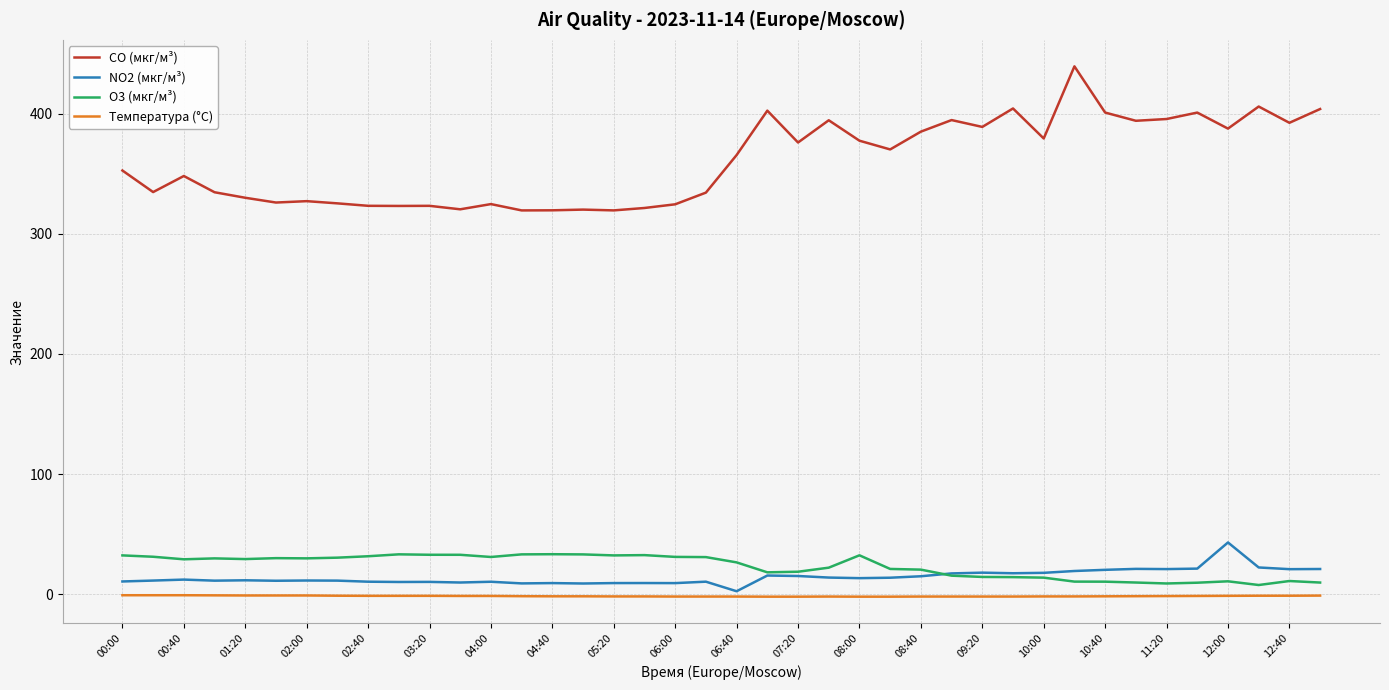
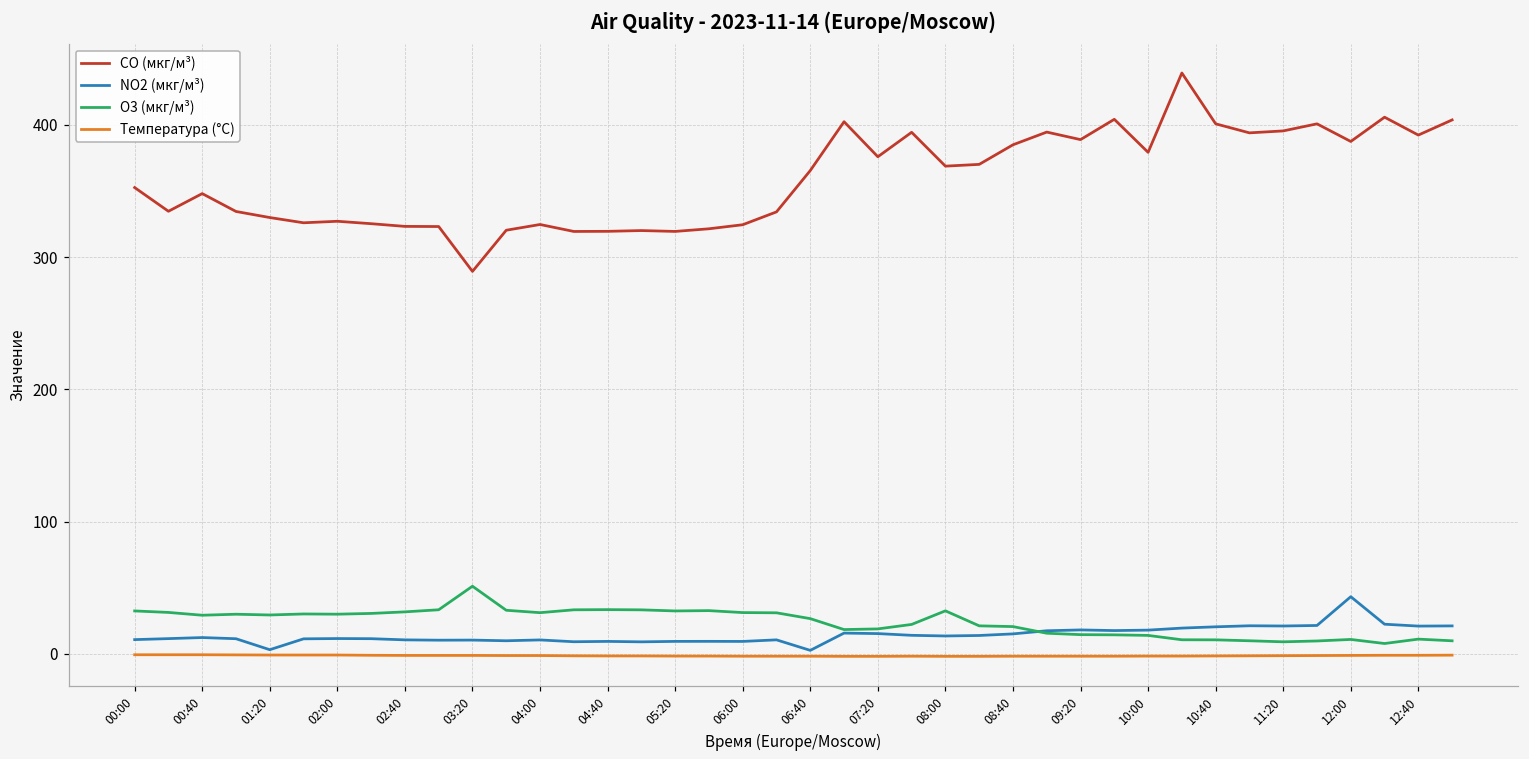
  {
    "CO (мкг/м³)": {
      "00:00": 353,
      "00:40": 348,
      "01:20": 330,
      "02:00": 327,
      "02:40": 323,
-     "03:20": 323,
+     "03:20": 289,
      "04:00": 325,
      "04:40": 320,
      "05:20": 319,
      "06:00": 324,
      "06:40": 365,
      "07:20": 376,
-     "08:00": 377,
+     "08:00": 369,
      "08:40": 385,
      "09:20": 389,
      "10:00": 379,
      "10:40": 401,
      "11:20": 395,
      "12:00": 387,
      "12:40": 392
    },
    "NO2 (мкг/м³)": {
      "00:00": 11,
      "00:40": 12,
-     "01:20": 12,
+     "01:20": 3,
      "02:00": 12,
      "02:40": 11,
      "03:20": 10,
      "04:00": 11,
      "04:40": 9,
      "05:20": 9,
      "06:00": 9,
      "06:40": 3,
      "07:20": 15,
      "08:00": 14,
      "08:40": 15,
      "09:20": 18,
      "10:00": 18,
      "10:40": 20,
      "11:20": 21,
      "12:00": 43,
      "12:40": 21
    },
    "O3 (мкг/м³)": {
      "00:00": 32,
      "00:40": 29,
      "01:20": 29,
      "02:00": 30,
      "02:40": 32,
-     "03:20": 33,
+     "03:20": 51,
      "04:00": 31,
      "04:40": 33,
      "05:20": 32,
      "06:00": 31,
      "06:40": 27,
      "07:20": 19,
      "08:00": 33,
      "08:40": 21,
      "09:20": 15,
      "10:00": 14,
      "10:40": 11,
      "11:20": 9,
      "12:00": 11,
      "12:40": 11
    },
    "Температура (°C)": {
      "00:00": -1,
      "00:40": -1,
      "01:20": -1,
      "02:00": -1,
      "02:40": -1,
      "03:20": -1,
      "04:00": -1,
      "04:40": -2,
      "05:20": -2,
      "06:00": -2,
      "06:40": -2,
      "07:20": -2,
      "08:00": -2,
      "08:40": -2,
      "09:20": -2,
      "10:00": -2,
      "10:40": -2,
      "11:20": -1,
      "12:00": -1,
      "12:40": -1
    }
  }
